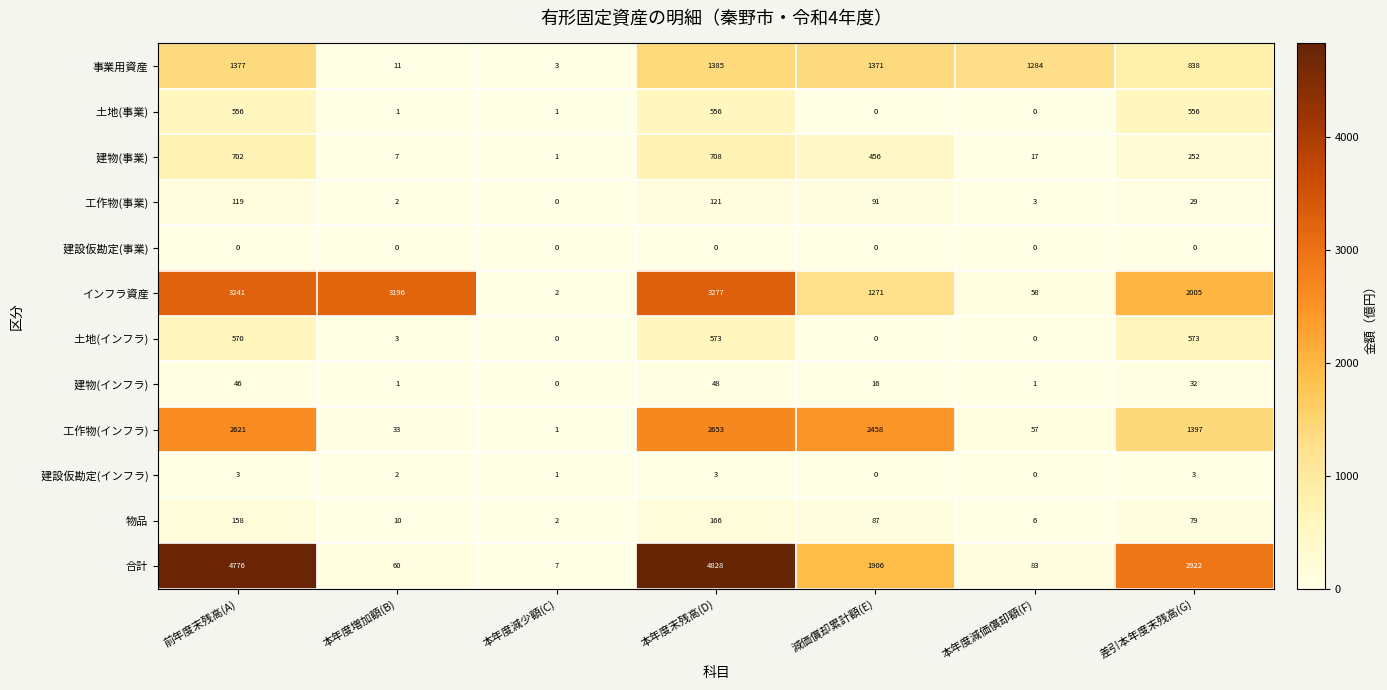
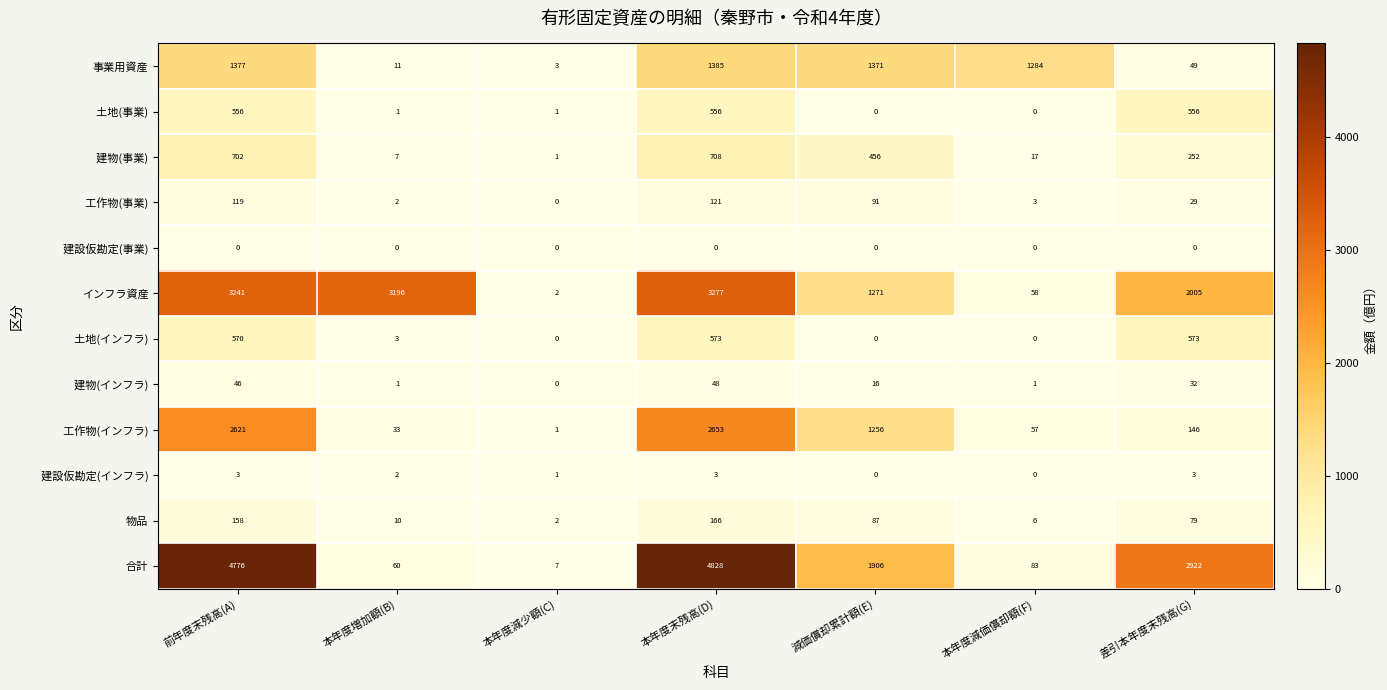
  {
    "事業用資産": {
      "前年度末残高(A)": 1377,
      "本年度増加額(B)": 11,
      "本年度減少額(C)": 3,
      "本年度末残高(D)": 1385,
      "減価償却累計額(E)": 1371,
      "本年度減価償却額(F)": 1284,
-     "差引本年度末残高(G)": 838
+     "差引本年度末残高(G)": 49
    },
    "土地(事業)": {
      "前年度末残高(A)": 556,
      "本年度増加額(B)": 1,
      "本年度減少額(C)": 1,
      "本年度末残高(D)": 556,
      "減価償却累計額(E)": 0,
      "本年度減価償却額(F)": 0,
      "差引本年度末残高(G)": 556
    },
    "建物(事業)": {
      "前年度末残高(A)": 702,
      "本年度増加額(B)": 7,
      "本年度減少額(C)": 1,
      "本年度末残高(D)": 708,
      "減価償却累計額(E)": 456,
      "本年度減価償却額(F)": 17,
      "差引本年度末残高(G)": 252
    },
    "工作物(事業)": {
      "前年度末残高(A)": 119,
      "本年度増加額(B)": 2,
      "本年度減少額(C)": 0,
      "本年度末残高(D)": 121,
      "減価償却累計額(E)": 91,
      "本年度減価償却額(F)": 3,
      "差引本年度末残高(G)": 29
    },
    "建設仮勘定(事業)": {
      "前年度末残高(A)": 0,
      "本年度増加額(B)": 0,
      "本年度減少額(C)": 0,
      "本年度末残高(D)": 0,
      "減価償却累計額(E)": 0,
      "本年度減価償却額(F)": 0,
      "差引本年度末残高(G)": 0
    },
    "インフラ資産": {
      "前年度末残高(A)": 3241,
      "本年度増加額(B)": 3196,
      "本年度減少額(C)": 2,
      "本年度末残高(D)": 3277,
      "減価償却累計額(E)": 1271,
      "本年度減価償却額(F)": 58,
      "差引本年度末残高(G)": 2005
    },
    "土地(インフラ)": {
      "前年度末残高(A)": 570,
      "本年度増加額(B)": 3,
      "本年度減少額(C)": 0,
      "本年度末残高(D)": 573,
      "減価償却累計額(E)": 0,
      "本年度減価償却額(F)": 0,
      "差引本年度末残高(G)": 573
    },
    "建物(インフラ)": {
      "前年度末残高(A)": 46,
      "本年度増加額(B)": 1,
      "本年度減少額(C)": 0,
      "本年度末残高(D)": 48,
      "減価償却累計額(E)": 16,
      "本年度減価償却額(F)": 1,
      "差引本年度末残高(G)": 32
    },
    "工作物(インフラ)": {
      "前年度末残高(A)": 2621,
      "本年度増加額(B)": 33,
      "本年度減少額(C)": 1,
      "本年度末残高(D)": 2653,
-     "減価償却累計額(E)": 2458,
+     "減価償却累計額(E)": 1256,
      "本年度減価償却額(F)": 57,
-     "差引本年度末残高(G)": 1397
+     "差引本年度末残高(G)": 146
    },
    "建設仮勘定(インフラ)": {
      "前年度末残高(A)": 3,
      "本年度増加額(B)": 2,
      "本年度減少額(C)": 1,
      "本年度末残高(D)": 3,
      "減価償却累計額(E)": 0,
      "本年度減価償却額(F)": 0,
      "差引本年度末残高(G)": 3
    },
    "物品": {
      "前年度末残高(A)": 158,
      "本年度増加額(B)": 10,
      "本年度減少額(C)": 2,
      "本年度末残高(D)": 166,
      "減価償却累計額(E)": 87,
      "本年度減価償却額(F)": 6,
      "差引本年度末残高(G)": 79
    },
    "合計": {
      "前年度末残高(A)": 4776,
      "本年度増加額(B)": 60,
      "本年度減少額(C)": 7,
      "本年度末残高(D)": 4828,
      "減価償却累計額(E)": 1906,
      "本年度減価償却額(F)": 83,
      "差引本年度末残高(G)": 2922
    }
  }
